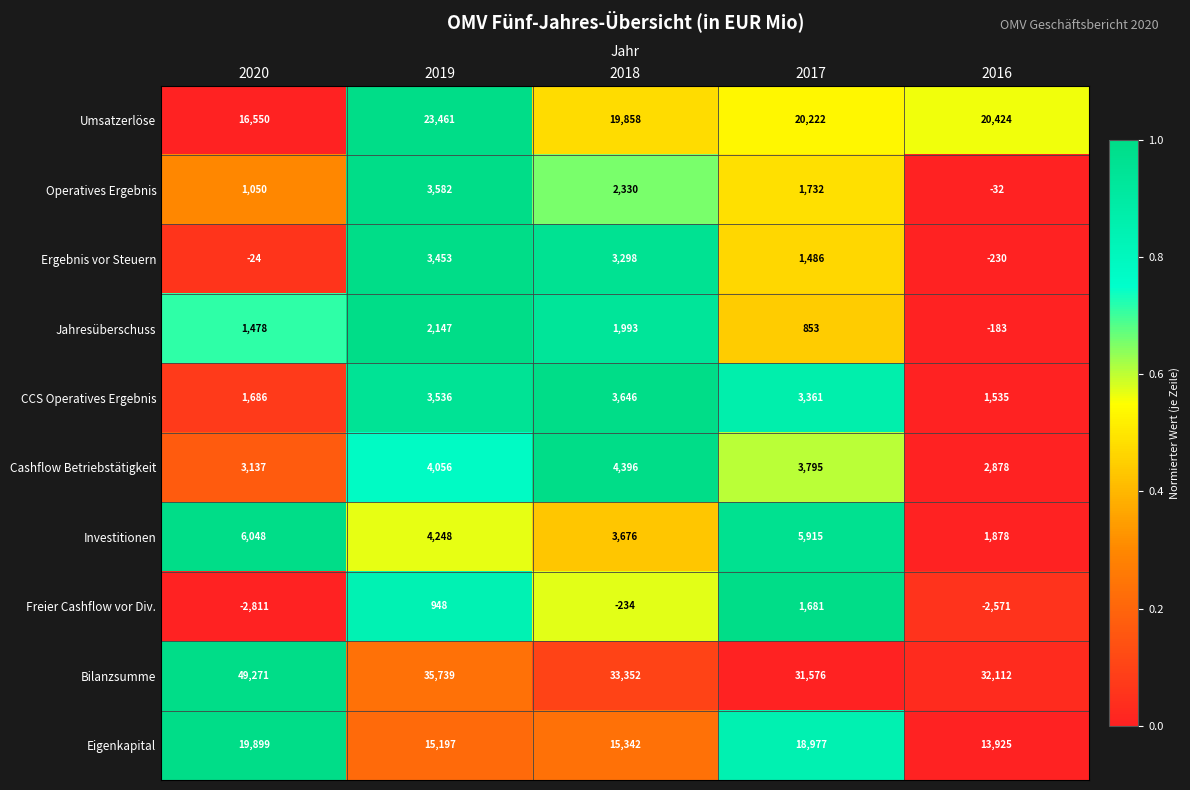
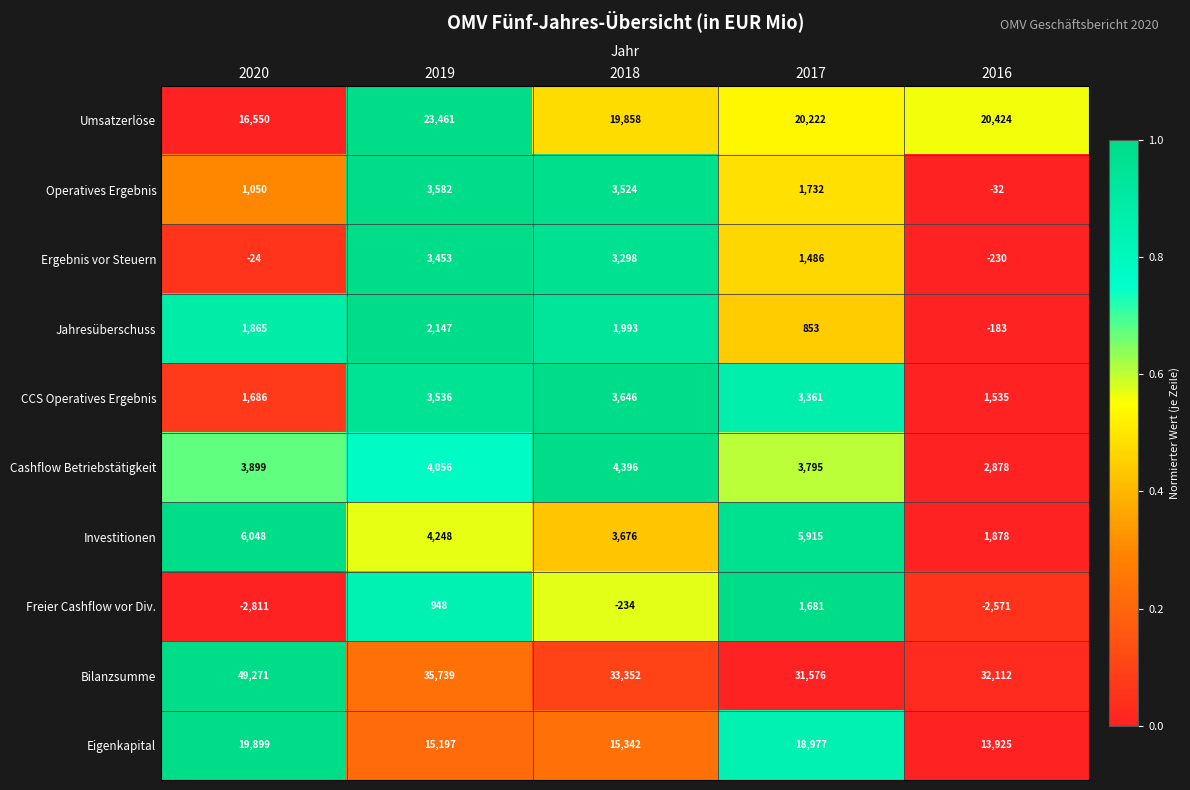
  {
    "Umsatzerlöse": {
      "2020": "16,550",
      "2019": "23,461",
      "2018": "19,858",
      "2017": "20,222",
      "2016": "20,424"
    },
    "Operatives Ergebnis": {
      "2020": "1,050",
      "2019": "3,582",
-     "2018": "2,330",
+     "2018": "3,524",
      "2017": "1,732",
      "2016": "-32"
    },
    "Ergebnis vor Steuern": {
      "2020": "-24",
      "2019": "3,453",
      "2018": "3,298",
      "2017": "1,486",
      "2016": "-230"
    },
    "Jahresüberschuss": {
-     "2020": "1,478",
+     "2020": "1,865",
      "2019": "2,147",
      "2018": "1,993",
      "2017": "853",
      "2016": "-183"
    },
    "CCS Operatives Ergebnis": {
      "2020": "1,686",
      "2019": "3,536",
      "2018": "3,646",
      "2017": "3,361",
      "2016": "1,535"
    },
    "Cashflow Betriebstätigkeit": {
-     "2020": "3,137",
+     "2020": "3,899",
      "2019": "4,056",
      "2018": "4,396",
      "2017": "3,795",
      "2016": "2,878"
    },
    "Investitionen": {
      "2020": "6,048",
      "2019": "4,248",
      "2018": "3,676",
      "2017": "5,915",
      "2016": "1,878"
    },
    "Freier Cashflow vor Div.": {
      "2020": "-2,811",
      "2019": "948",
      "2018": "-234",
      "2017": "1,681",
      "2016": "-2,571"
    },
    "Bilanzsumme": {
      "2020": "49,271",
      "2019": "35,739",
      "2018": "33,352",
      "2017": "31,576",
      "2016": "32,112"
    },
    "Eigenkapital": {
      "2020": "19,899",
      "2019": "15,197",
      "2018": "15,342",
      "2017": "18,977",
      "2016": "13,925"
    }
  }
